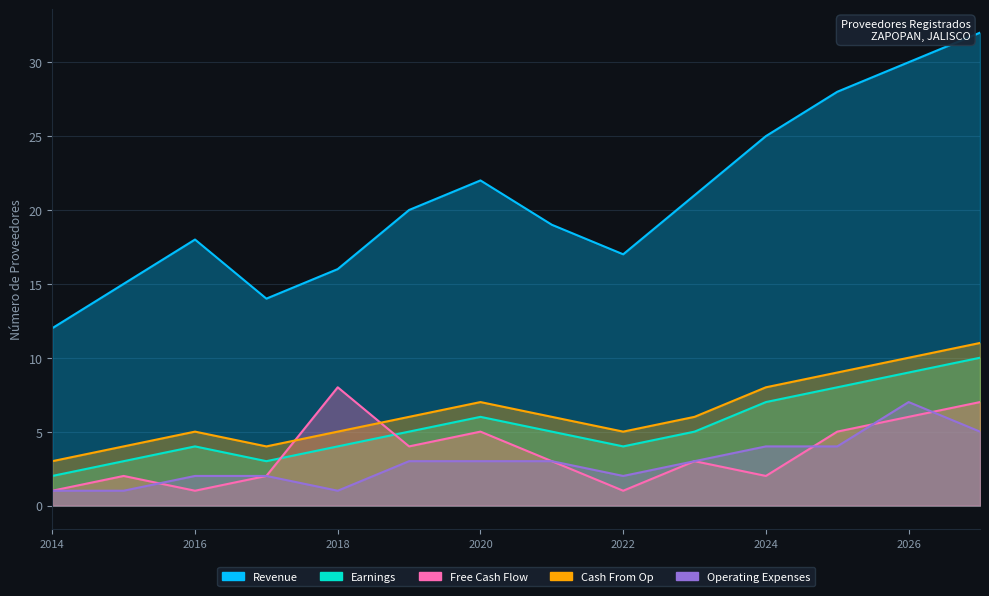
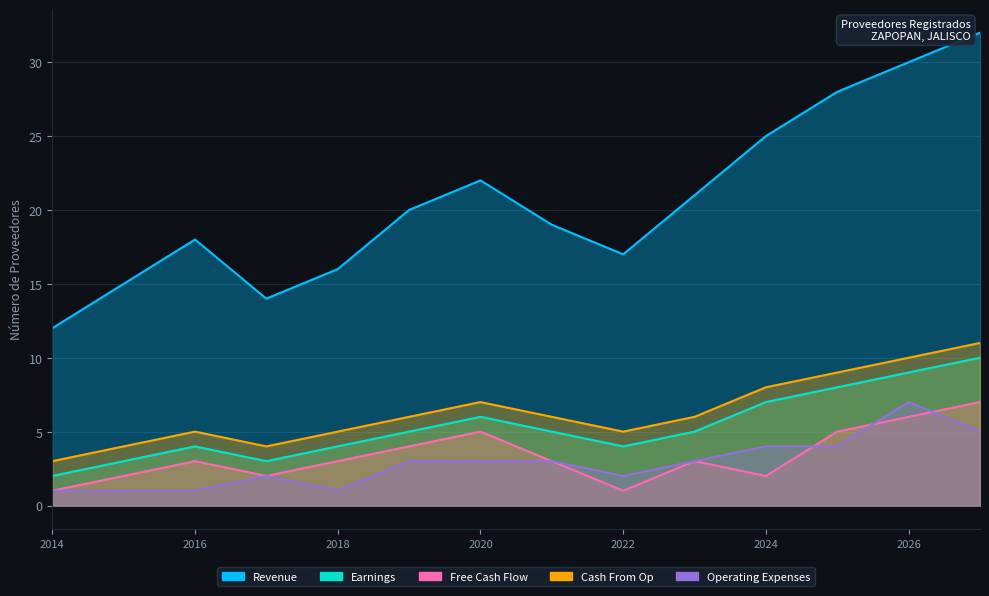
  {
    "Free Cash Flow": {
-     "2016": 1,
-     "2018": 8,
+     "2016": 3,
+     "2018": 3,
      "2020": 5,
      "2022": 1,
      "2024": 2,
      "2026": 6
    },
    "Cash From Op": {
      "2014": 3,
      "2016": 5,
      "2018": 5,
      "2020": 7,
      "2022": 5,
      "2024": 8,
      "2026": 10
    },
    "Operating Expenses": {
-     "2016": 2,
+     "2016": 1,
      "2018": 1,
      "2020": 3,
      "2022": 2,
      "2024": 4,
      "2026": 7
    }
  }
